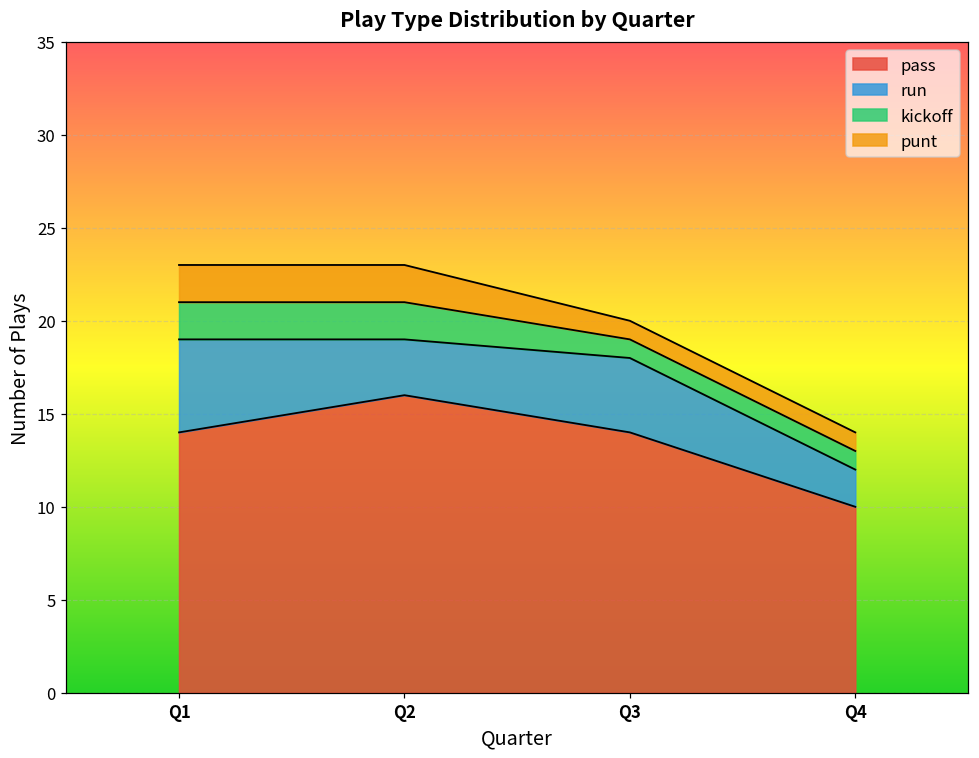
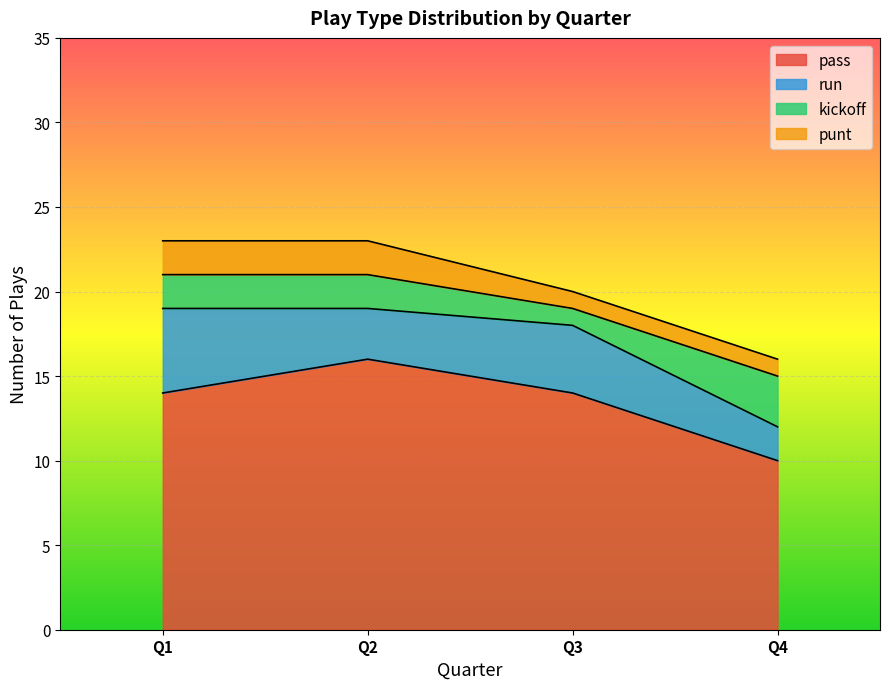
  {
    "pass": {
      "Q1": 14,
      "Q2": 16,
      "Q3": 14,
      "Q4": 10
    },
    "run": {
      "Q1": 5,
      "Q2": 3,
      "Q3": 4,
      "Q4": 2
    },
    "kickoff": {
      "Q1": 2,
      "Q2": 2,
      "Q3": 1,
-     "Q4": 1
+     "Q4": 3
    },
    "punt": {
      "Q1": 2,
      "Q2": 2,
      "Q3": 1,
      "Q4": 1
    }
  }
